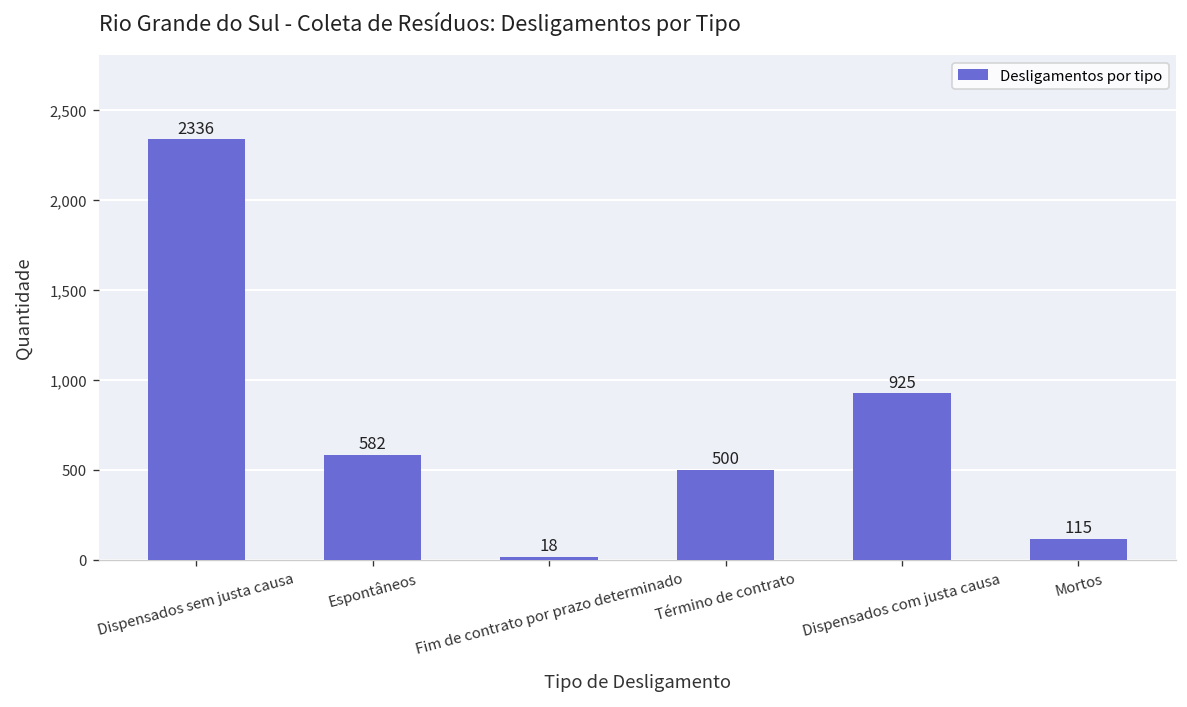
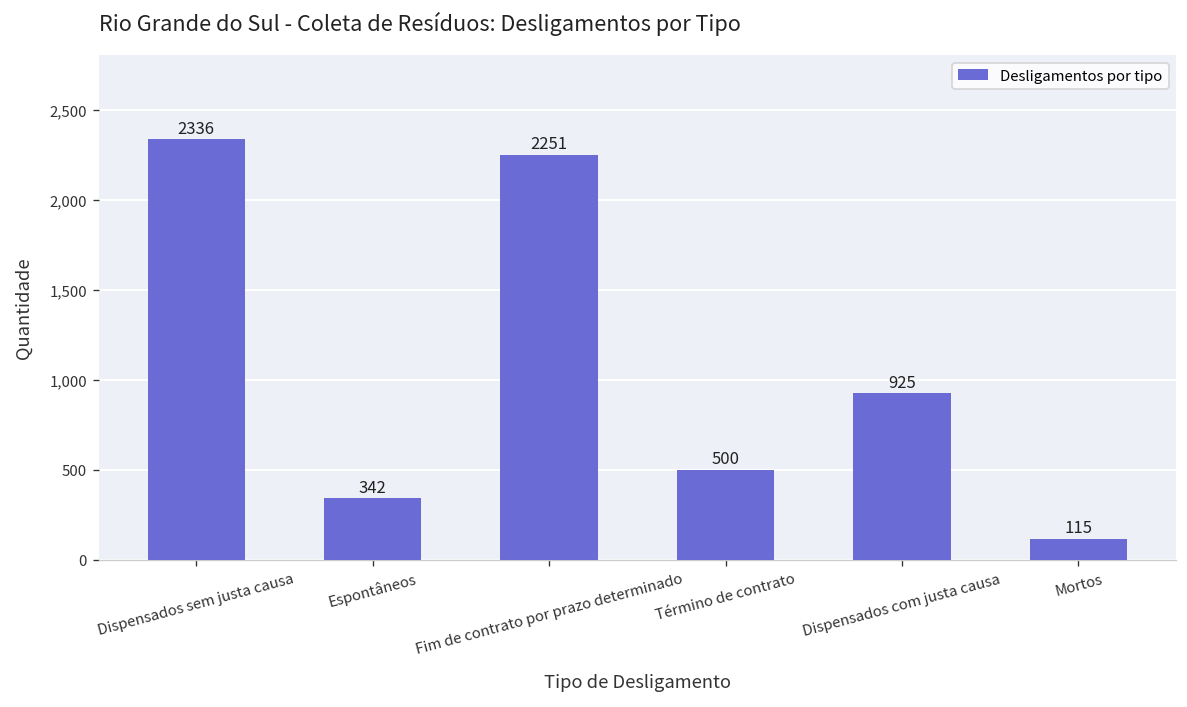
  {
    "Dispensados sem justa causa": 2336,
-   "Espontâneos": 582,
-   "Fim de contrato por prazo determinado": 18,
+   "Espontâneos": 342,
+   "Fim de contrato por prazo determinado": 2251,
    "Término de contrato": 500,
    "Dispensados com justa causa": 925,
    "Mortos": 115
  }
